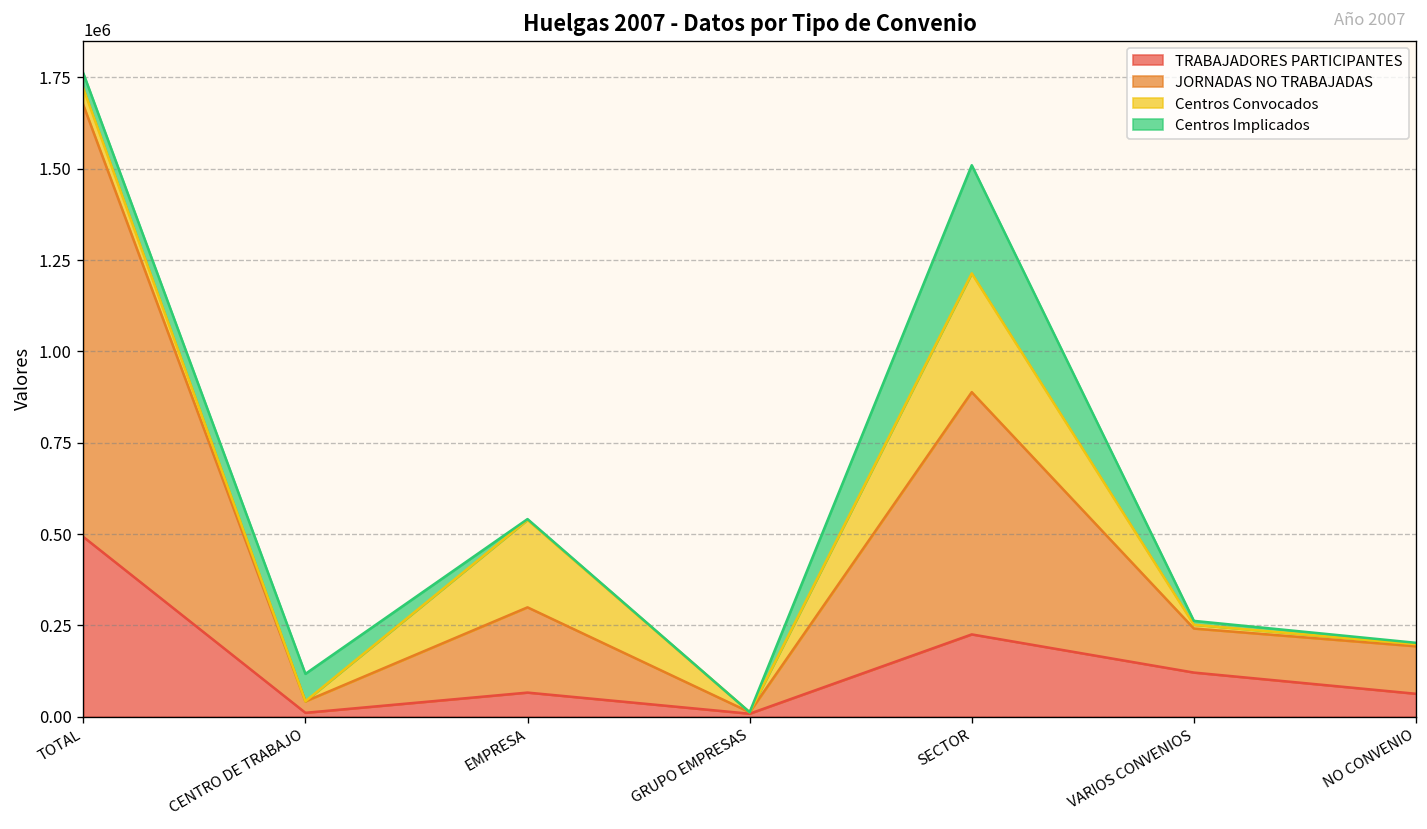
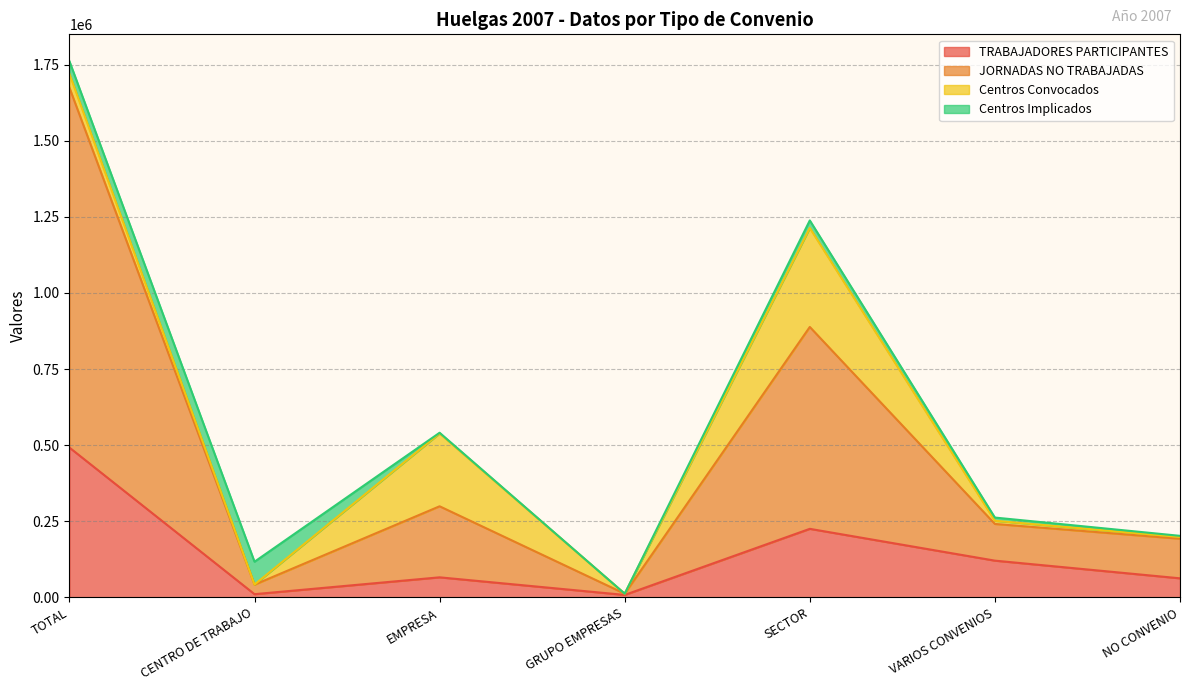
  {
    "Centros Convocados": {
      "TOTAL": 50000,
      "SECTOR": 330000,
      "VARIOS CONVENIOS": 10000
    },
    "Centros Implicados": {
      "TOTAL": 40000,
      "CENTRO DE TRABAJO": 80000,
-     "SECTOR": 300000,
+     "SECTOR": 20000,
      "VARIOS CONVENIOS": 10000
    }
  }
